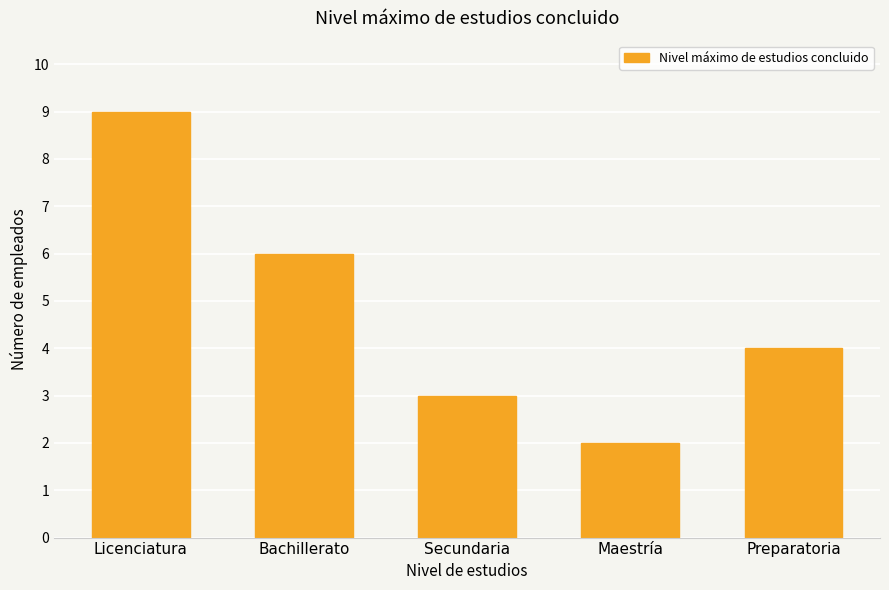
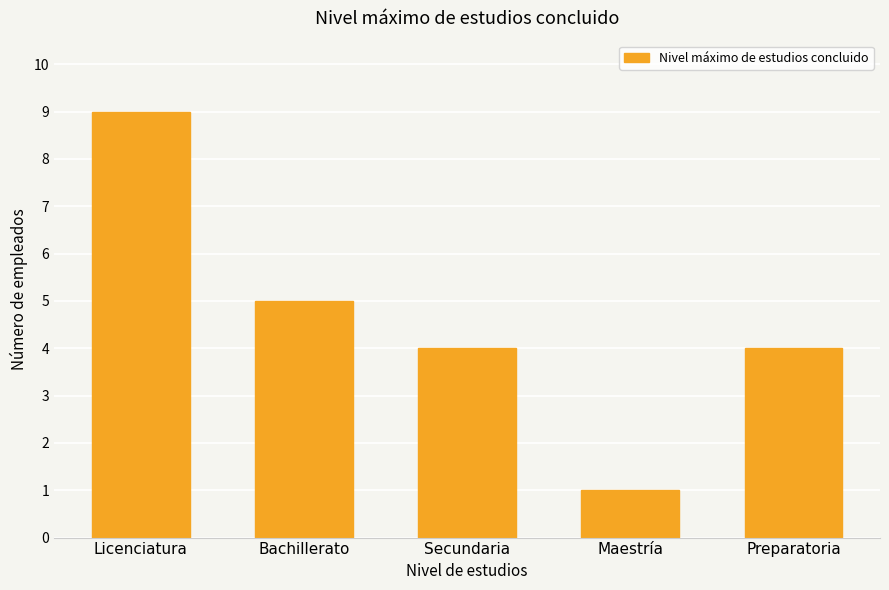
  {
    "Licenciatura": 9,
-   "Bachillerato": 6,
-   "Secundaria": 3,
-   "Maestría": 2,
+   "Bachillerato": 5,
+   "Secundaria": 4,
+   "Maestría": 1,
    "Preparatoria": 4
  }
